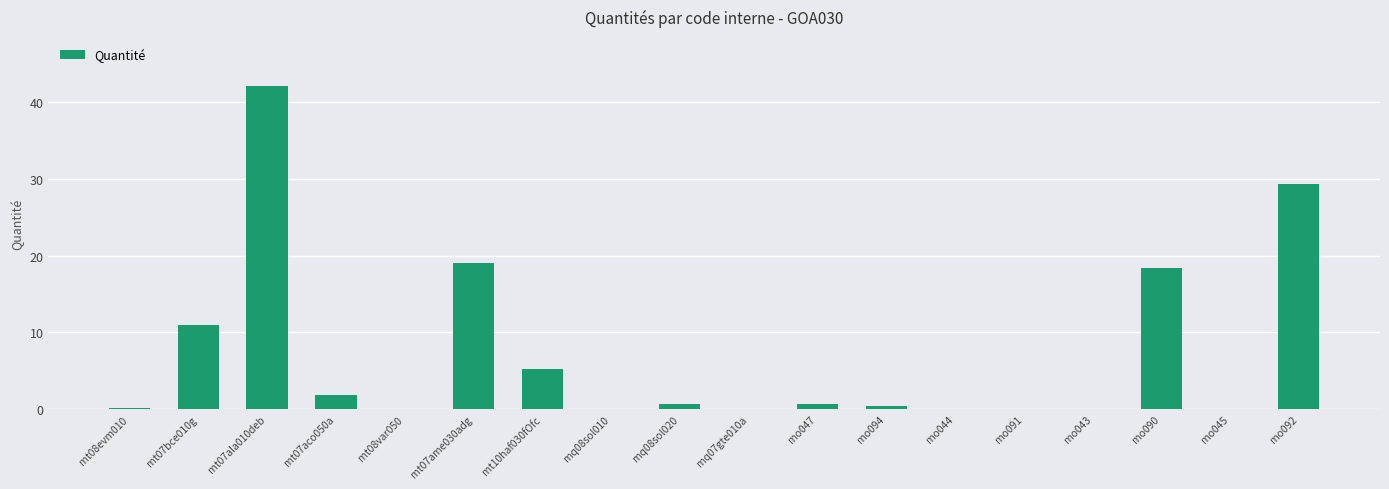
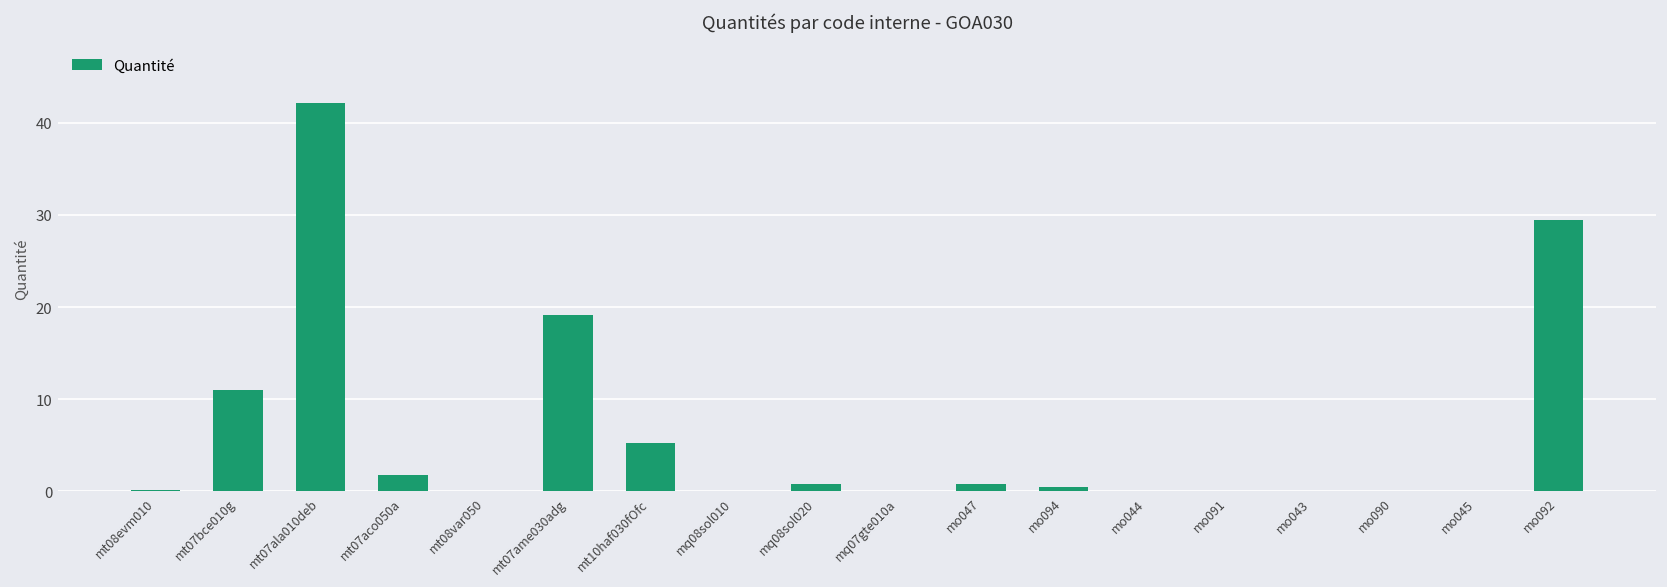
  {
    "mt07bce010g": 11,
    "mt07ala010deb": 42,
    "mt07aco050a": 2,
    "mt07ame030adg": 19,
    "mt10haf030fOfc": 5,
    "mq08sol020": 1,
    "mo047": 1,
    "mo094": 0,
-   "mo090": 18,
+   "mo090": 0,
    "mo092": 29
  }
